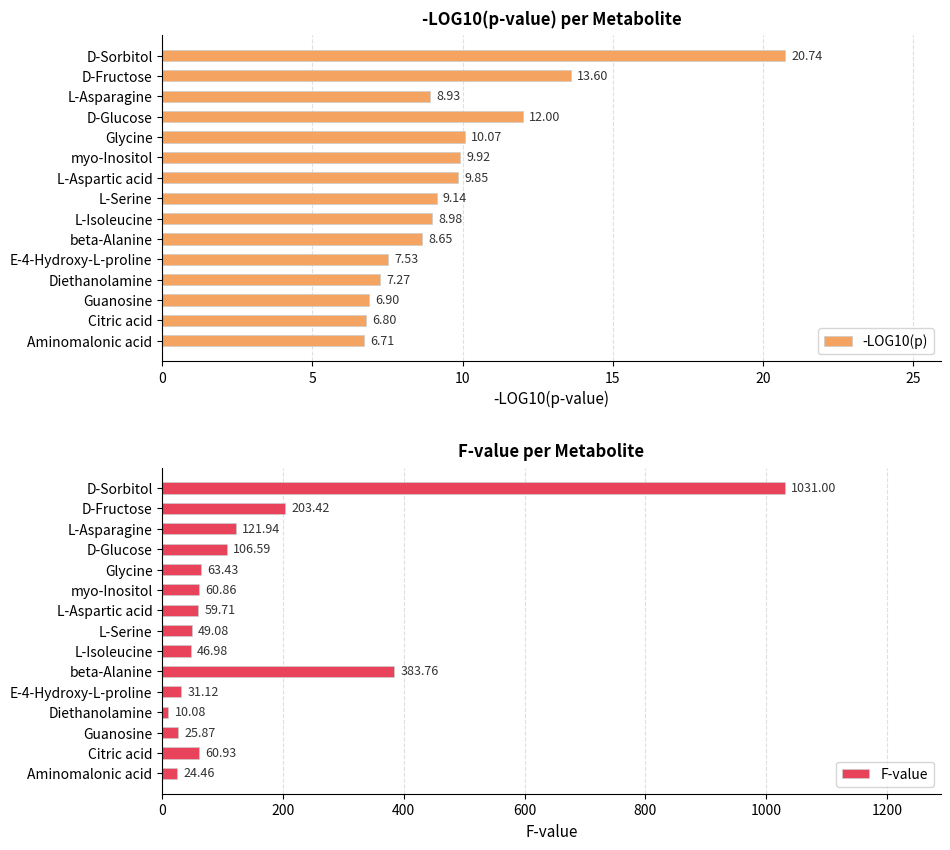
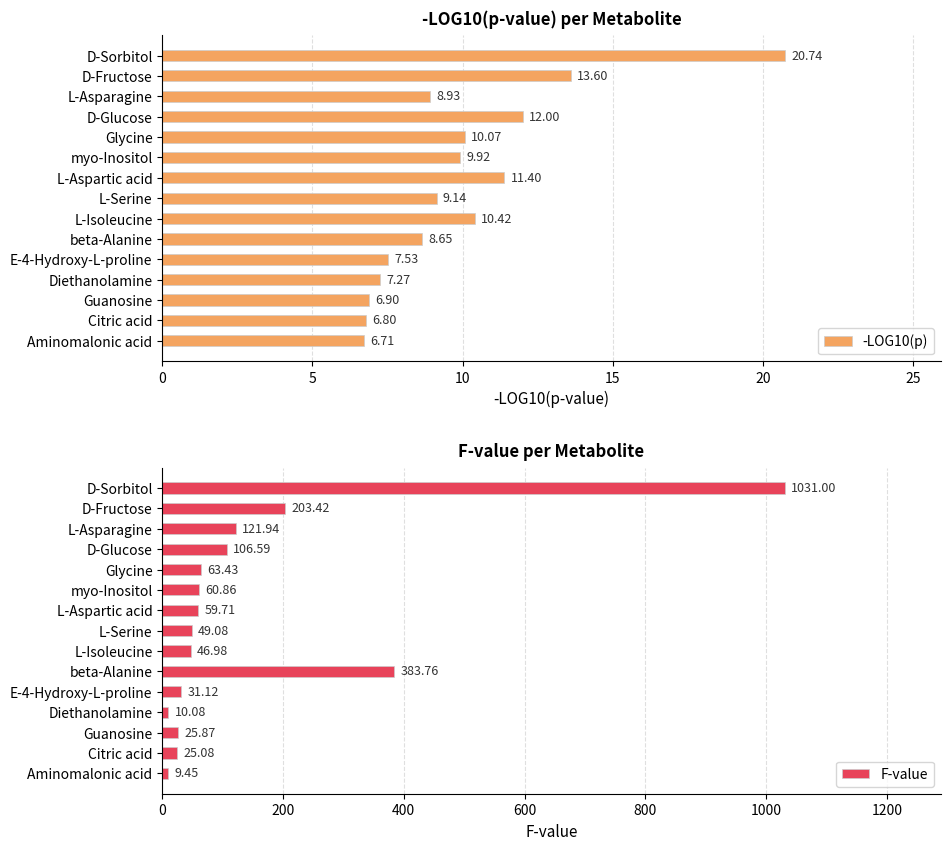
  {
    "-LOG10(p-value) per Metabolite": {
      "D-Sorbitol": 20.74,
      "D-Fructose": 13.60,
      "L-Asparagine": 8.93,
      "D-Glucose": 12.00,
      "Glycine": 10.07,
      "myo-Inositol": 9.92,
-     "L-Aspartic acid": 9.85,
+     "L-Aspartic acid": 11.40,
      "L-Serine": 9.14,
-     "L-Isoleucine": 8.98,
+     "L-Isoleucine": 10.42,
      "beta-Alanine": 8.65,
      "E-4-Hydroxy-L-proline": 7.53,
      "Diethanolamine": 7.27,
      "Guanosine": 6.90,
      "Citric acid": 6.80,
      "Aminomalonic acid": 6.71
    },
    "F-value per Metabolite": {
      "D-Sorbitol": 1031.00,
      "D-Fructose": 203.42,
      "L-Asparagine": 121.94,
      "D-Glucose": 106.59,
      "Glycine": 63.43,
      "myo-Inositol": 60.86,
      "L-Aspartic acid": 59.71,
      "L-Serine": 49.08,
      "L-Isoleucine": 46.98,
      "beta-Alanine": 383.76,
      "E-4-Hydroxy-L-proline": 31.12,
      "Diethanolamine": 10.08,
      "Guanosine": 25.87,
-     "Citric acid": 60.93,
-     "Aminomalonic acid": 24.46
+     "Citric acid": 25.08,
+     "Aminomalonic acid": 9.45
    }
  }
